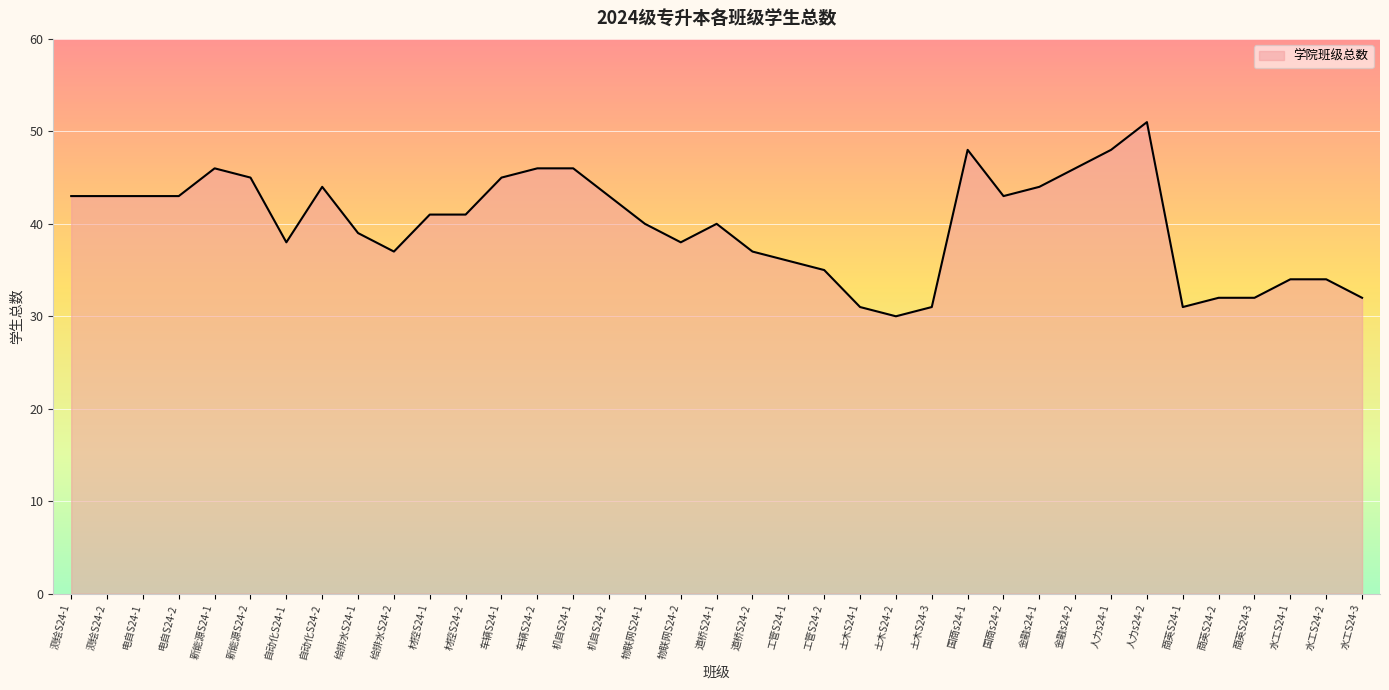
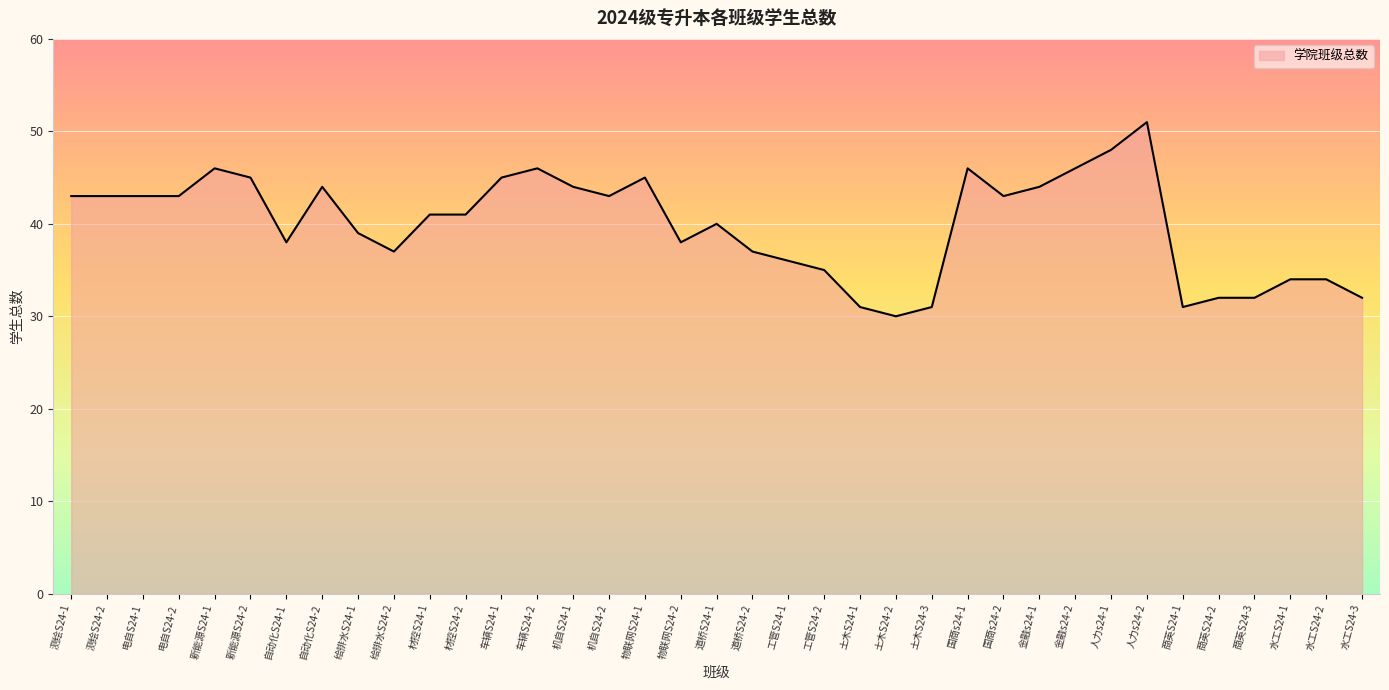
  {
    "测绘S24-1": 43,
    "测绘S24-2": 43,
    "电自S24-1": 43,
    "电自S24-2": 43,
    "新能源S24-1": 46,
    "新能源S24-2": 45,
    "自动化S24-1": 38,
    "自动化S24-2": 44,
    "给排水S24-1": 39,
    "给排水S24-2": 37,
    "材控S24-1": 41,
    "材控S24-2": 41,
    "车辆S24-1": 45,
    "车辆S24-2": 46,
-   "机自S24-1": 46,
+   "机自S24-1": 44,
    "机自S24-2": 43,
-   "物联网S24-1": 40,
+   "物联网S24-1": 45,
    "物联网S24-2": 38,
    "道桥S24-1": 40,
    "道桥S24-2": 37,
    "工管S24-1": 36,
    "工管S24-2": 35,
    "土木S24-1": 31,
    "土木S24-2": 30,
    "土木S24-3": 31,
-   "国商s24-1": 48,
+   "国商s24-1": 46,
    "国商s24-2": 43,
    "金融s24-1": 44,
    "金融s24-2": 46,
    "人力s24-1": 48,
    "人力s24-2": 51,
    "商英S24-1": 31,
    "商英S24-2": 32,
    "商英S24-3": 32,
    "水工S24-1": 34,
    "水工S24-2": 34,
    "水工S24-3": 32
  }
